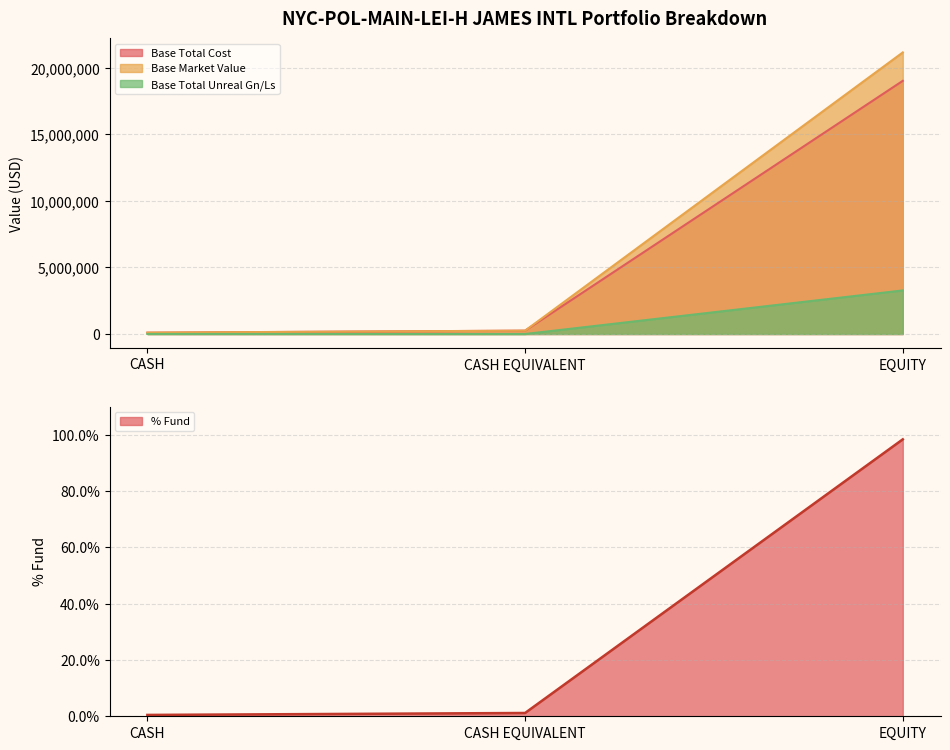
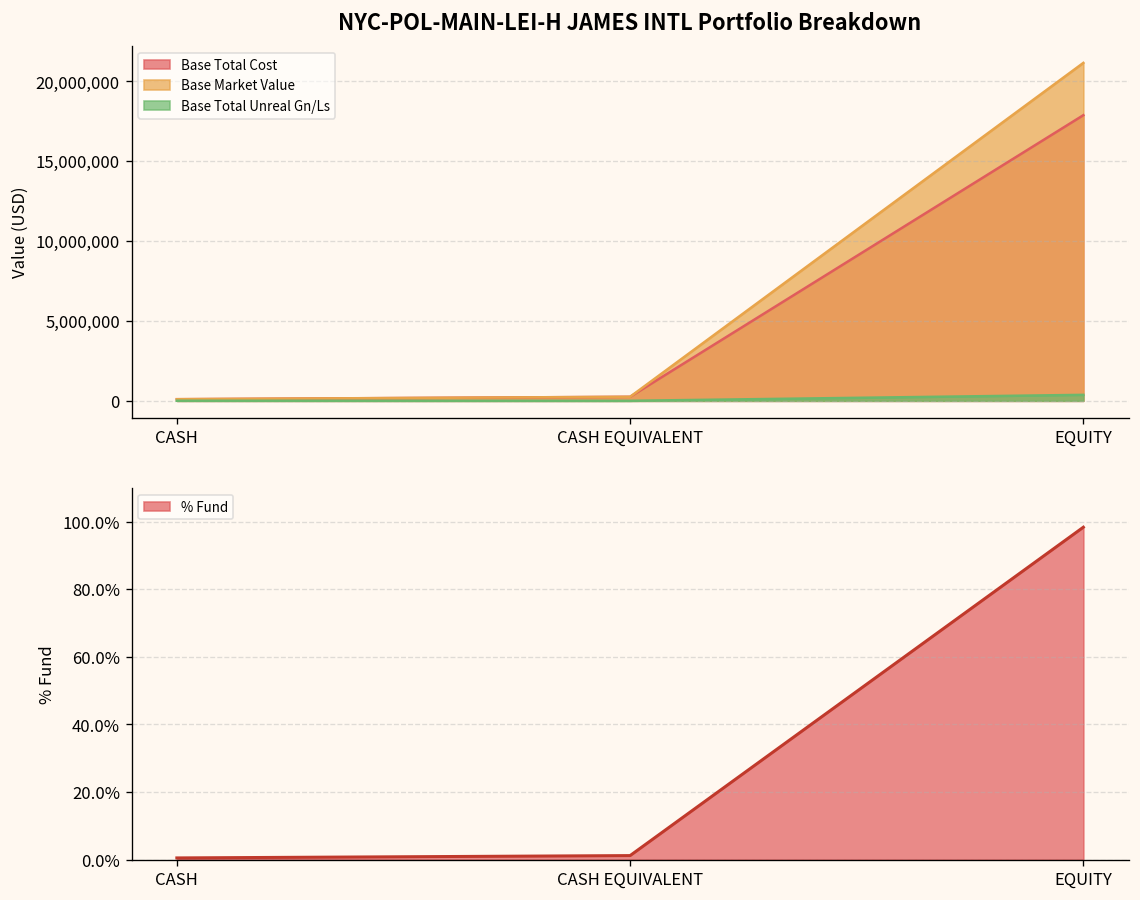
  {
    "NYC-POL-MAIN-LEI-H JAMES INTL Portfolio Breakdown": {
      "Base Total Cost": {
-       "EQUITY": "19,000,000"
+       "EQUITY": "17,900,000"
      },
      "Base Market Value": {
        "EQUITY": "21,200,000"
      },
      "Base Total Unreal Gn/Ls": {
        "CASH EQUIVALENT": "0",
-       "EQUITY": "3,300,000"
+       "EQUITY": "400,000"
      }
    }
  }
